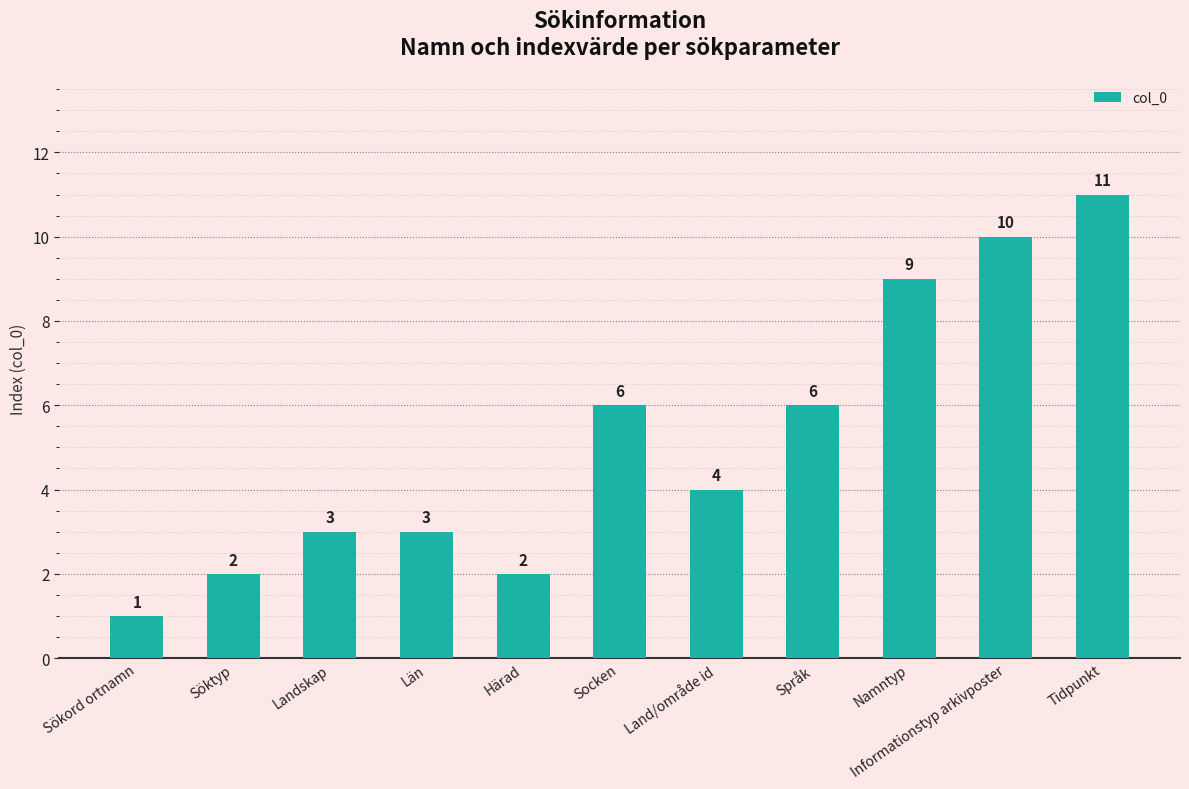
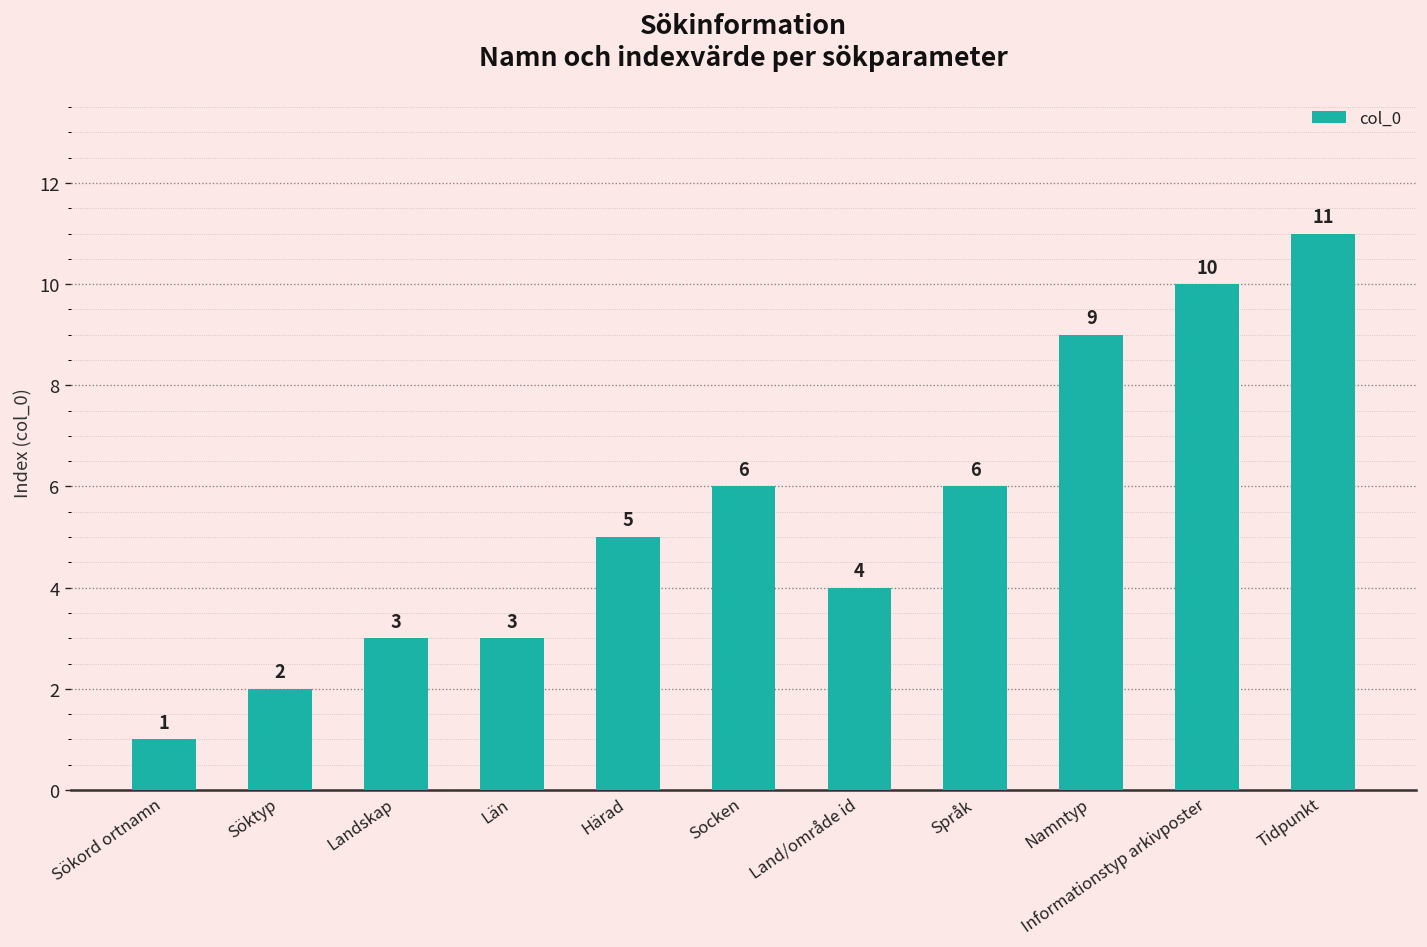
  {
    "Sökord ortnamn": 1,
    "Söktyp": 2,
    "Landskap": 3,
    "Län": 3,
-   "Härad": 2,
+   "Härad": 5,
    "Socken": 6,
    "Land/område id": 4,
    "Språk": 6,
    "Namntyp": 9,
    "Informationstyp arkivposter": 10,
    "Tidpunkt": 11
  }
